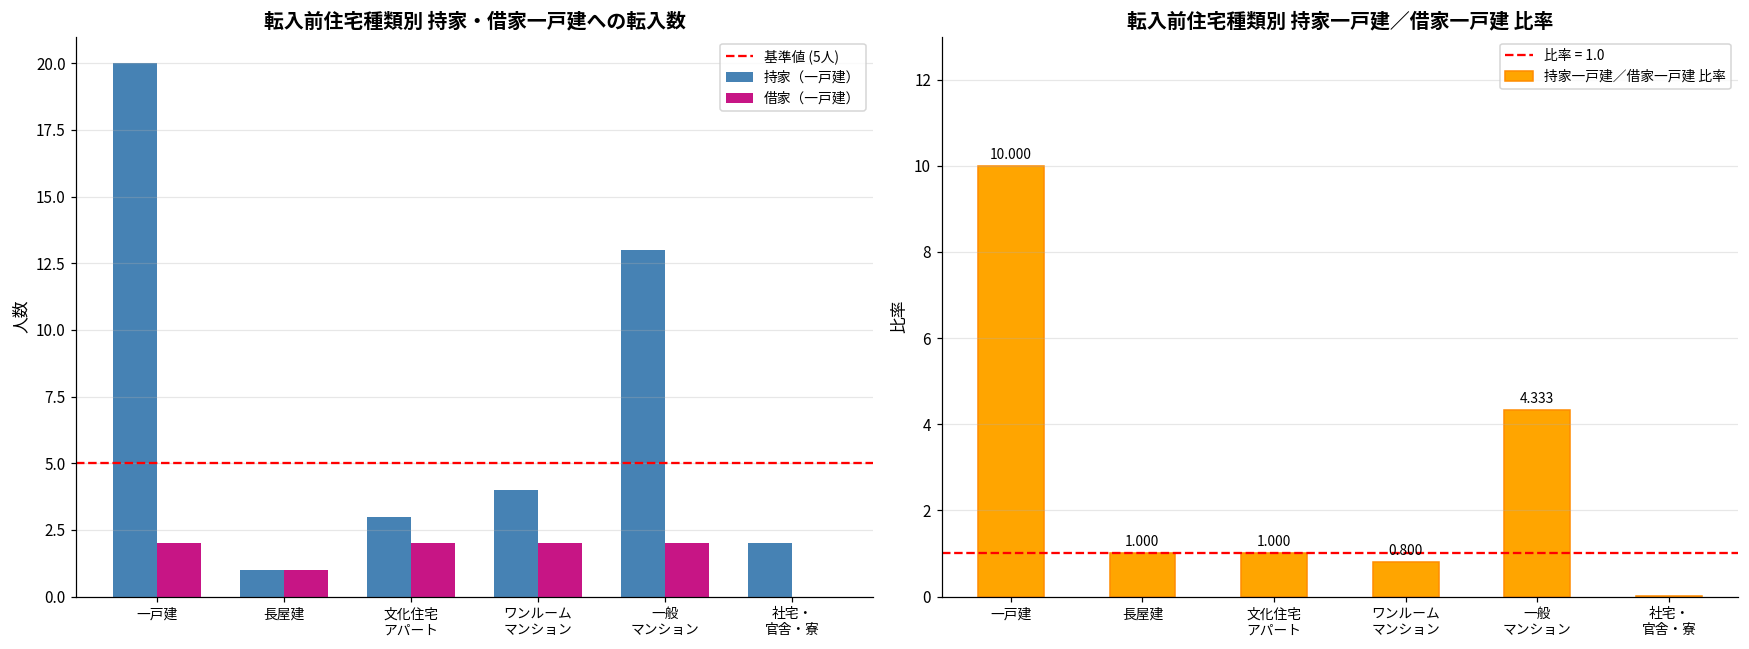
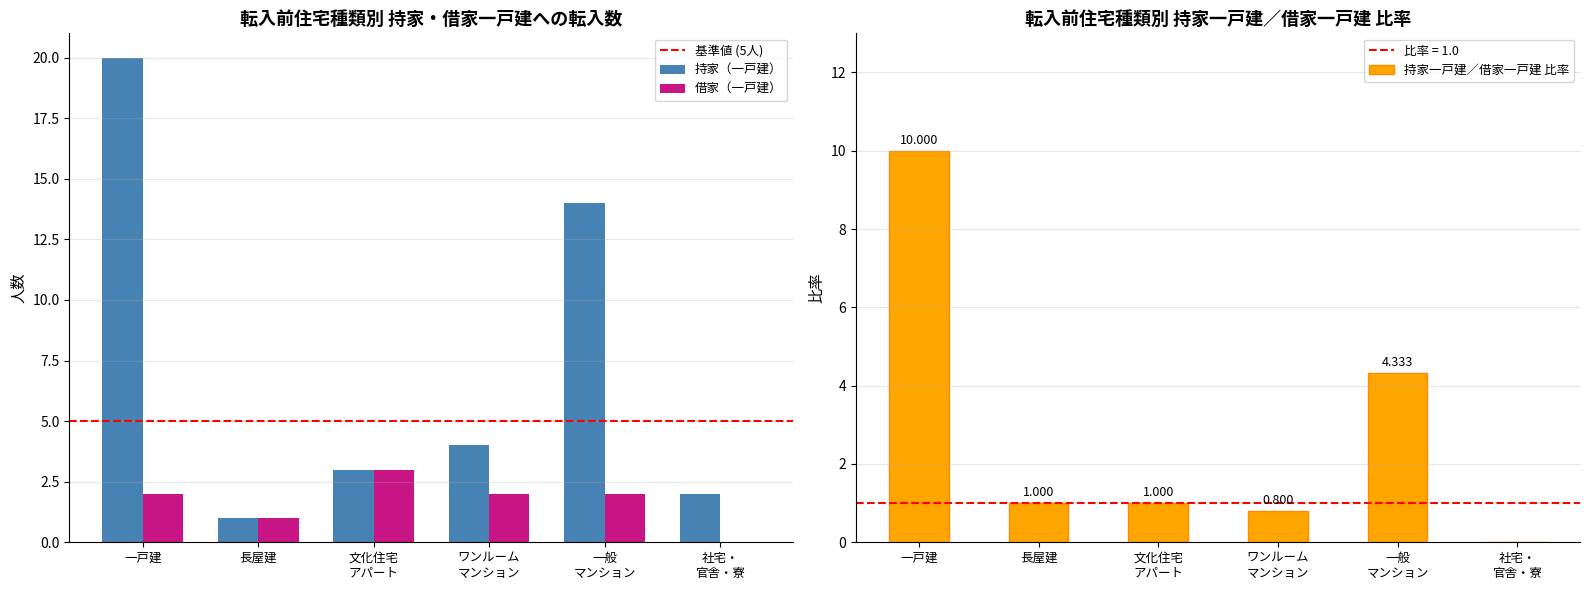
  {
    "転入前住宅種類別 持家・借家一戸建への転入数": {
      "持家（一戸建）": {
        "一戸建": 20,
        "長屋建": 1,
        "文化住宅 アパート": 3,
        "ワンルーム マンション": 4,
-       "一般 マンション": 13,
+       "一般 マンション": 14,
        "社宅・ 官舎・寮": 2
      },
      "借家（一戸建）": {
        "一戸建": 2,
        "長屋建": 1,
-       "文化住宅 アパート": 2,
+       "文化住宅 アパート": 3,
        "ワンルーム マンション": 2,
        "一般 マンション": 2,
        "社宅・ 官舎・寮": 0
      }
    },
    "転入前住宅種類別 持家一戸建／借家一戸建 比率": {
      "一戸建": 10.000,
      "長屋建": 1.000,
      "文化住宅 アパート": 1.000,
      "ワンルーム マンション": 0.800,
      "一般 マンション": 4.333
    }
  }
